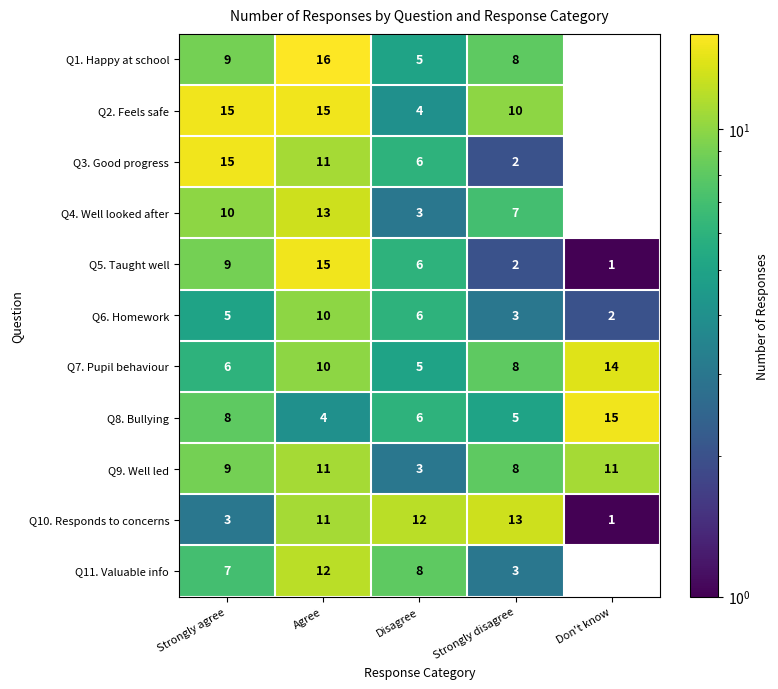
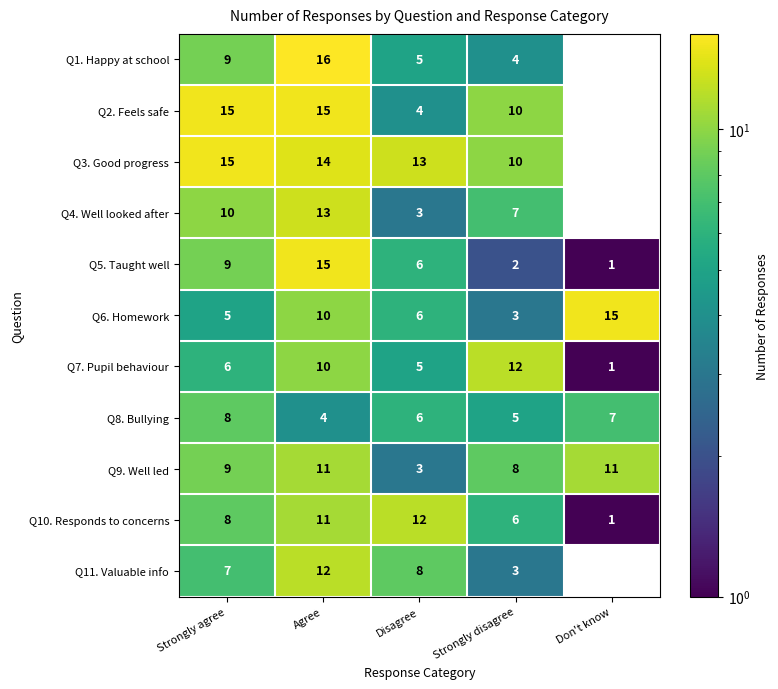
  {
    "Q1. Happy at school": {
      "Strongly agree": 9,
      "Agree": 16,
      "Disagree": 5,
-     "Strongly disagree": 8
+     "Strongly disagree": 4
    },
    "Q2. Feels safe": {
      "Strongly agree": 15,
      "Agree": 15,
      "Disagree": 4,
      "Strongly disagree": 10
    },
    "Q3. Good progress": {
      "Strongly agree": 15,
-     "Agree": 11,
-     "Disagree": 6,
-     "Strongly disagree": 2
+     "Agree": 14,
+     "Disagree": 13,
+     "Strongly disagree": 10
    },
    "Q4. Well looked after": {
      "Strongly agree": 10,
      "Agree": 13,
      "Disagree": 3,
      "Strongly disagree": 7
    },
    "Q5. Taught well": {
      "Strongly agree": 9,
      "Agree": 15,
      "Disagree": 6,
      "Strongly disagree": 2,
      "Don't know": 1
    },
    "Q6. Homework": {
      "Strongly agree": 5,
      "Agree": 10,
      "Disagree": 6,
      "Strongly disagree": 3,
-     "Don't know": 2
+     "Don't know": 15
    },
    "Q7. Pupil behaviour": {
      "Strongly agree": 6,
      "Agree": 10,
      "Disagree": 5,
-     "Strongly disagree": 8,
-     "Don't know": 14
+     "Strongly disagree": 12,
+     "Don't know": 1
    },
    "Q8. Bullying": {
      "Strongly agree": 8,
      "Agree": 4,
      "Disagree": 6,
      "Strongly disagree": 5,
-     "Don't know": 15
+     "Don't know": 7
    },
    "Q9. Well led": {
      "Strongly agree": 9,
      "Agree": 11,
      "Disagree": 3,
      "Strongly disagree": 8,
      "Don't know": 11
    },
    "Q10. Responds to concerns": {
-     "Strongly agree": 3,
+     "Strongly agree": 8,
      "Agree": 11,
      "Disagree": 12,
-     "Strongly disagree": 13,
+     "Strongly disagree": 6,
      "Don't know": 1
    },
    "Q11. Valuable info": {
      "Strongly agree": 7,
      "Agree": 12,
      "Disagree": 8,
      "Strongly disagree": 3
    }
  }
